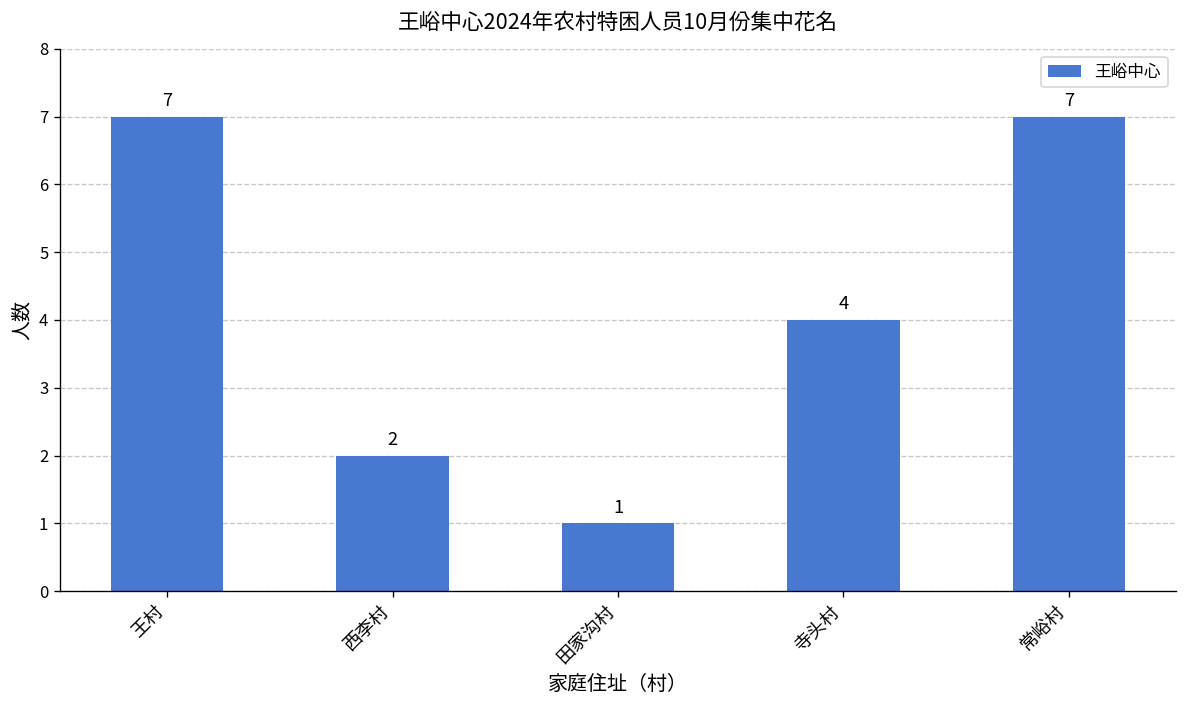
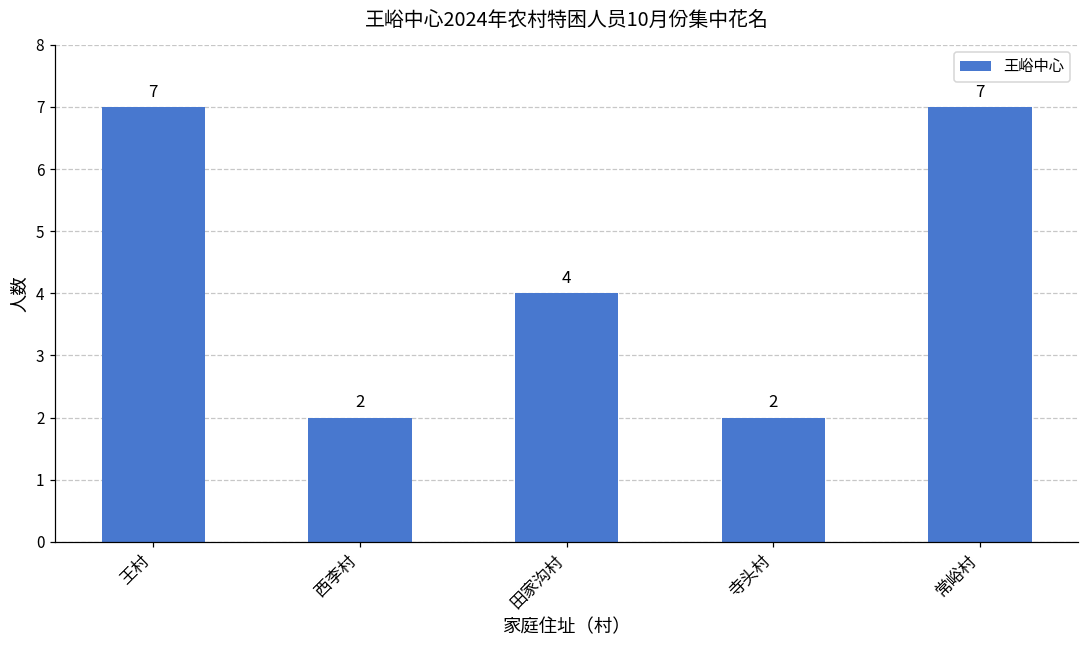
  {
    "王村": 7,
    "西李村": 2,
-   "田家沟村": 1,
-   "寺头村": 4,
+   "田家沟村": 4,
+   "寺头村": 2,
    "常峪村": 7
  }
